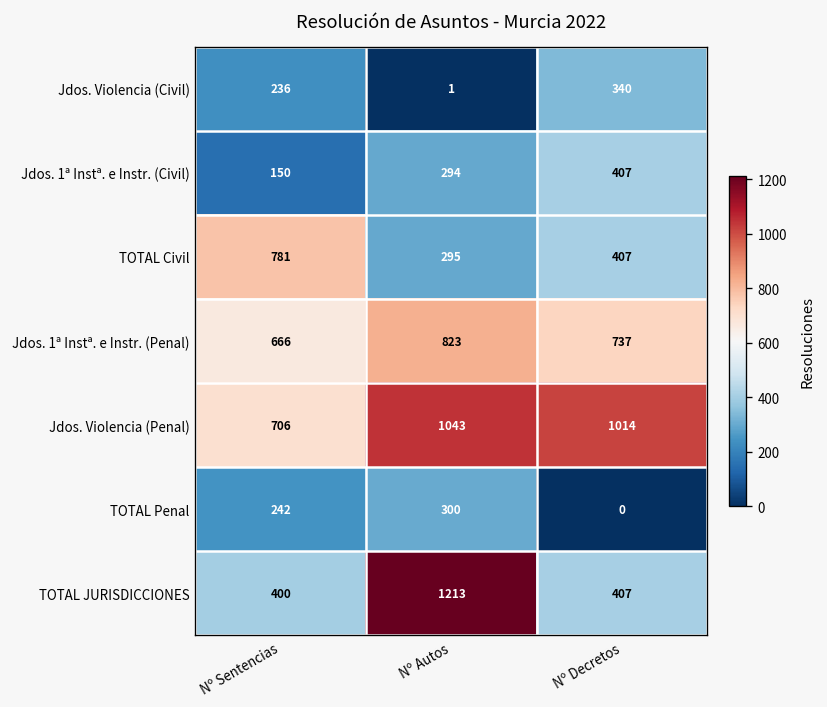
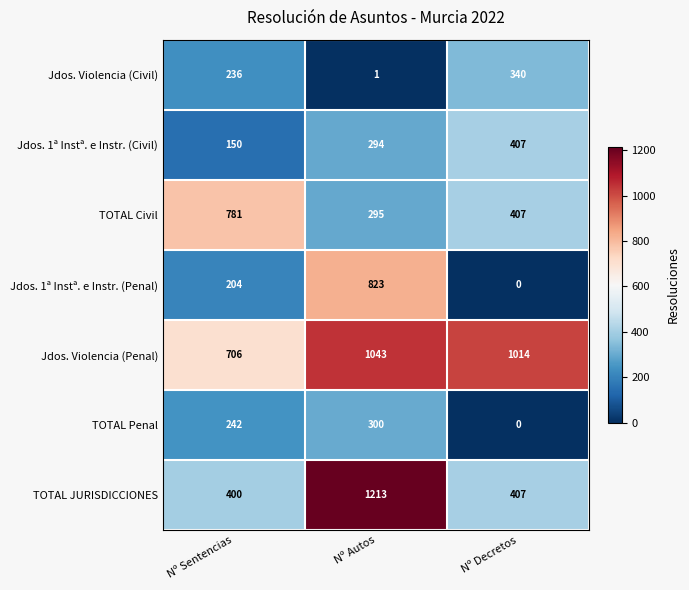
  {
    "Jdos. Violencia (Civil)": {
      "Nº Sentencias": 236,
      "Nº Autos": 1,
      "Nº Decretos": 340
    },
    "Jdos. 1ª Instª. e Instr. (Civil)": {
      "Nº Sentencias": 150,
      "Nº Autos": 294,
      "Nº Decretos": 407
    },
    "TOTAL Civil": {
      "Nº Sentencias": 781,
      "Nº Autos": 295,
      "Nº Decretos": 407
    },
    "Jdos. 1ª Instª. e Instr. (Penal)": {
-     "Nº Sentencias": 666,
+     "Nº Sentencias": 204,
      "Nº Autos": 823,
-     "Nº Decretos": 737
+     "Nº Decretos": 0
    },
    "Jdos. Violencia (Penal)": {
      "Nº Sentencias": 706,
      "Nº Autos": 1043,
      "Nº Decretos": 1014
    },
    "TOTAL Penal": {
      "Nº Sentencias": 242,
      "Nº Autos": 300,
      "Nº Decretos": 0
    },
    "TOTAL JURISDICCIONES": {
      "Nº Sentencias": 400,
      "Nº Autos": 1213,
      "Nº Decretos": 407
    }
  }
